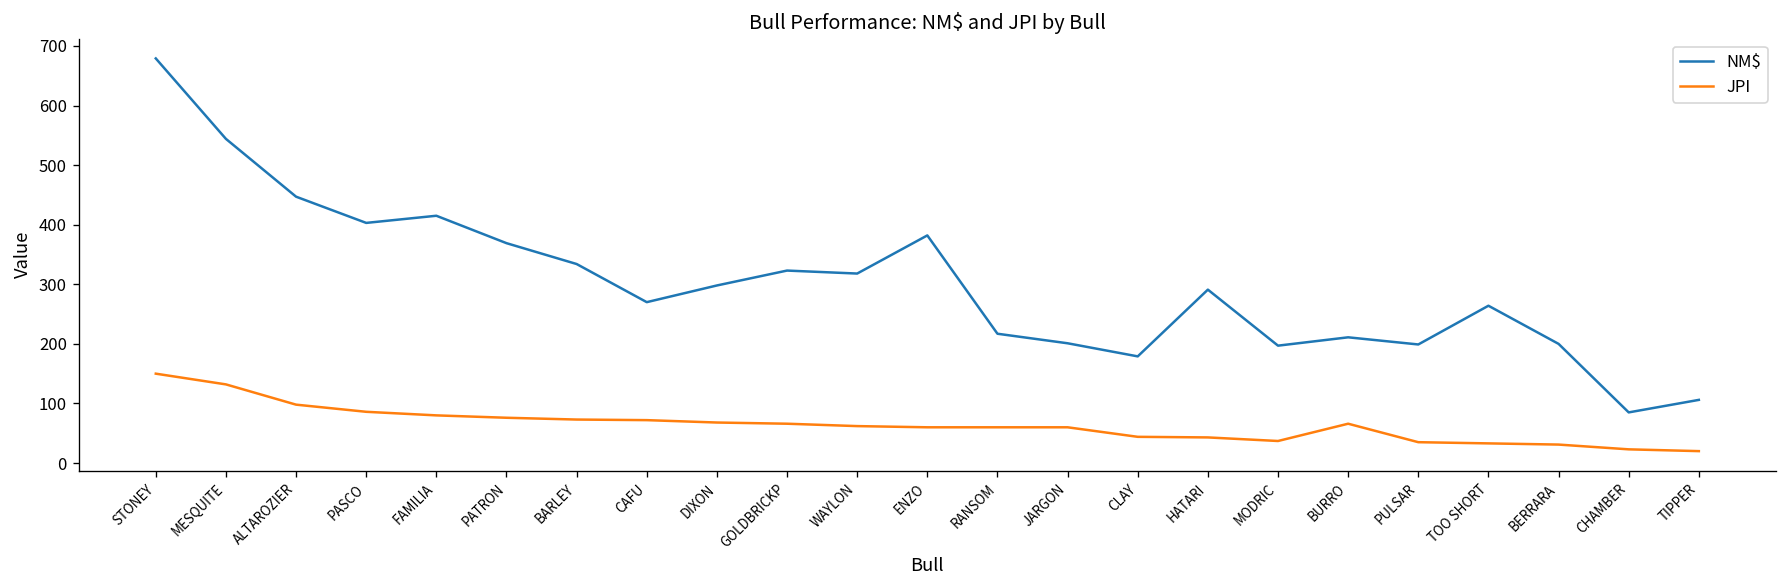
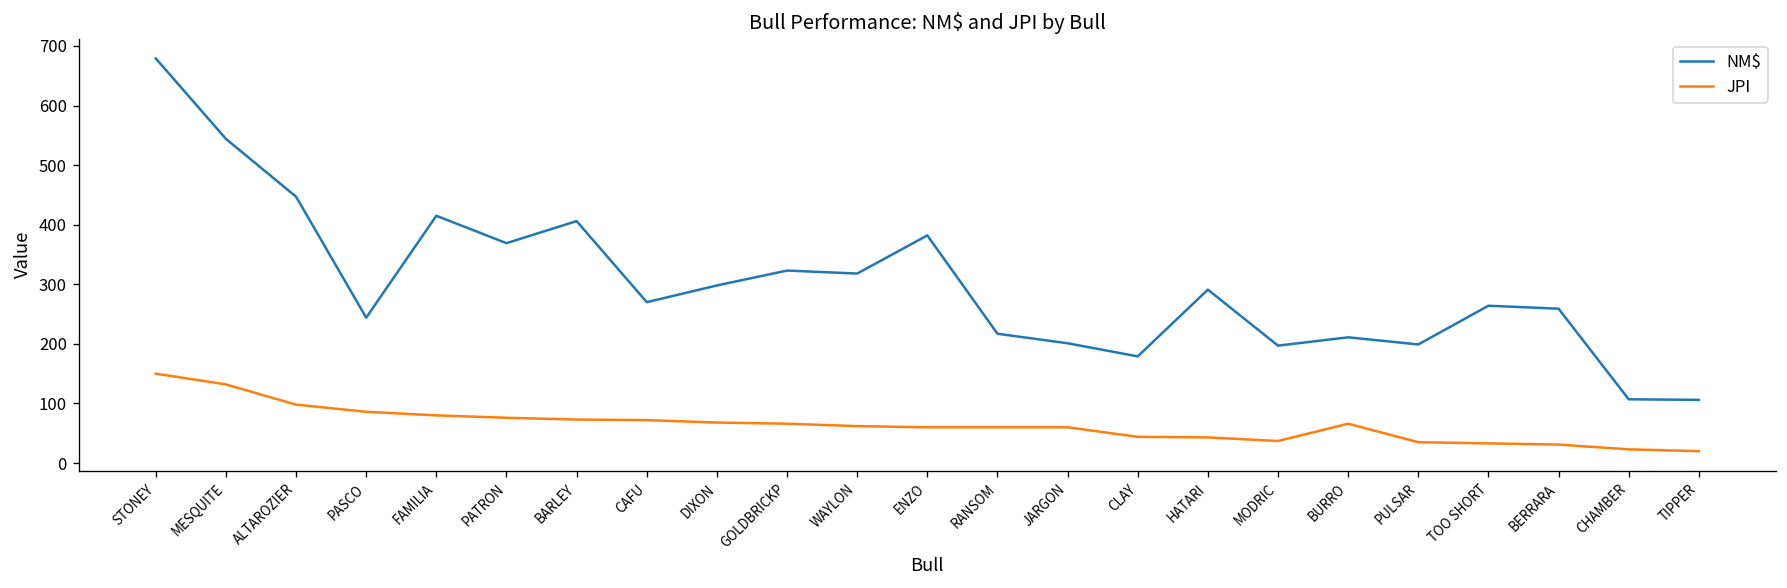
  {
    "NM$": {
      "STONEY": 680,
      "MESQUITE": 540,
      "ALTAROZIER": 450,
-     "PASCO": 400,
+     "PASCO": 240,
      "FAMILIA": 420,
      "PATRON": 370,
-     "BARLEY": 330,
+     "BARLEY": 410,
      "CAFU": 270,
      "DIXON": 300,
      "GOLDBRICKP": 320,
      "WAYLON": 320,
      "ENZO": 380,
      "RANSOM": 220,
      "JARGON": 200,
      "CLAY": 180,
      "HATARI": 290,
      "MODRIC": 200,
      "BURRO": 210,
      "PULSAR": 200,
      "TOO SHORT": 260,
-     "BERRARA": 200,
-     "CHAMBER": 90,
+     "BERRARA": 260,
+     "CHAMBER": 110,
      "TIPPER": 110
    },
    "JPI": {
      "STONEY": 150,
      "MESQUITE": 130,
      "ALTAROZIER": 100,
      "PASCO": 90,
      "FAMILIA": 80,
      "PATRON": 80,
      "BARLEY": 70,
      "CAFU": 70,
      "DIXON": 70,
      "GOLDBRICKP": 70,
      "WAYLON": 60,
      "ENZO": 60,
      "RANSOM": 60,
      "JARGON": 60,
      "CLAY": 40,
      "HATARI": 40,
      "MODRIC": 40,
      "BURRO": 70,
      "PULSAR": 40,
      "TOO SHORT": 30,
      "BERRARA": 30,
      "CHAMBER": 20,
      "TIPPER": 20
    }
  }
